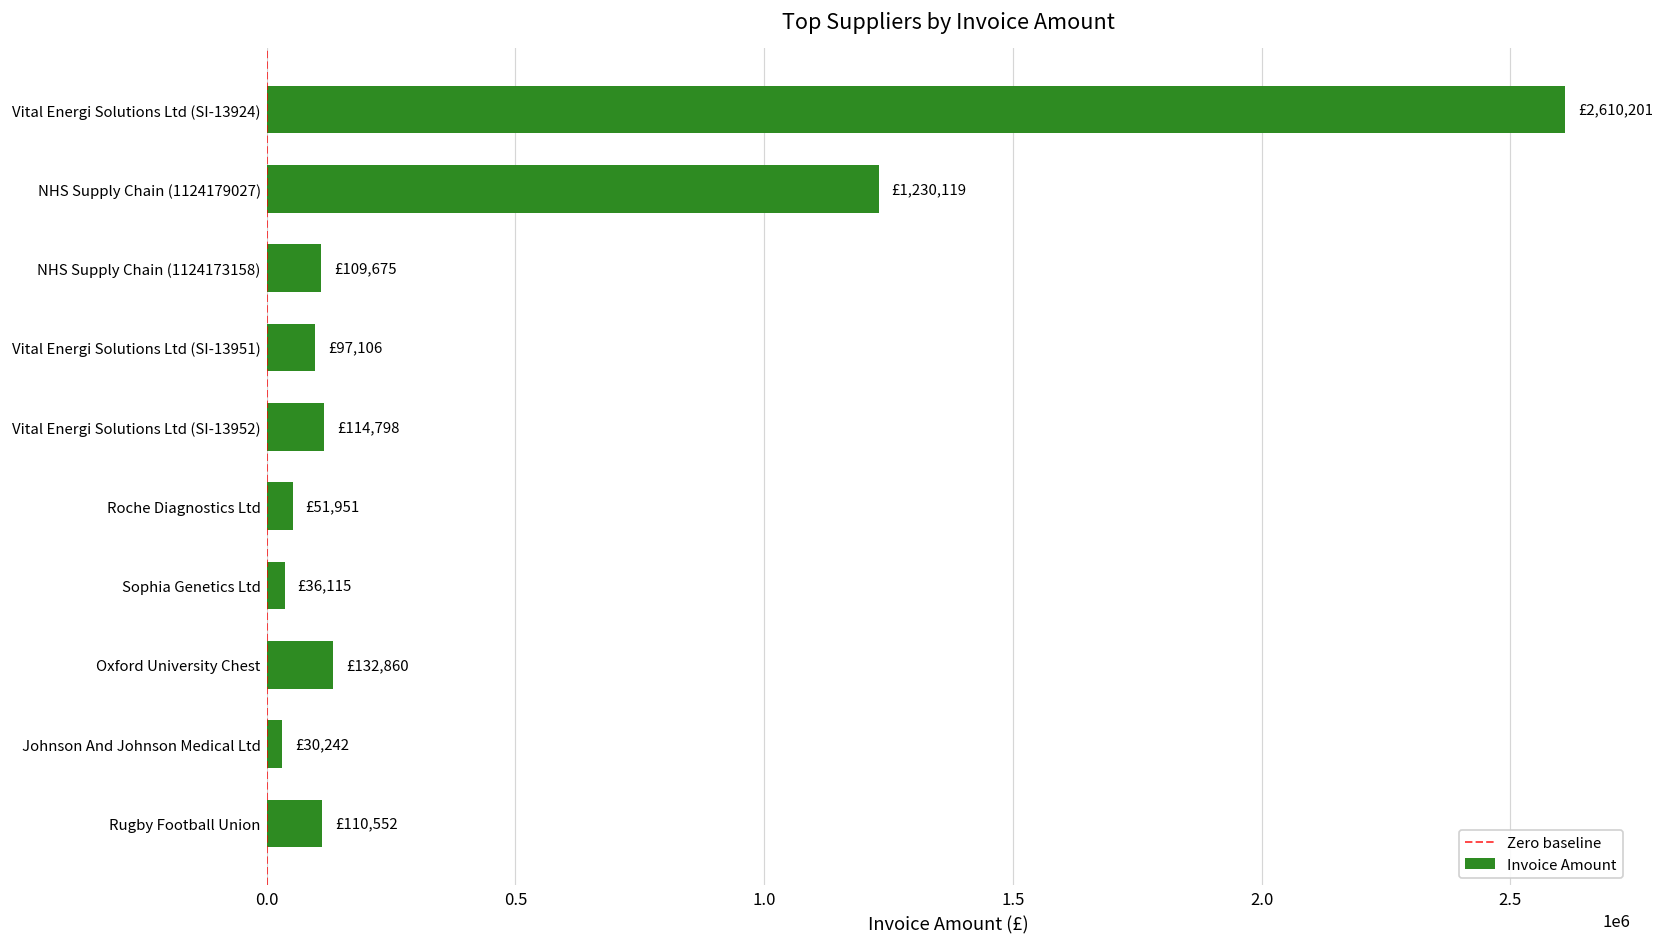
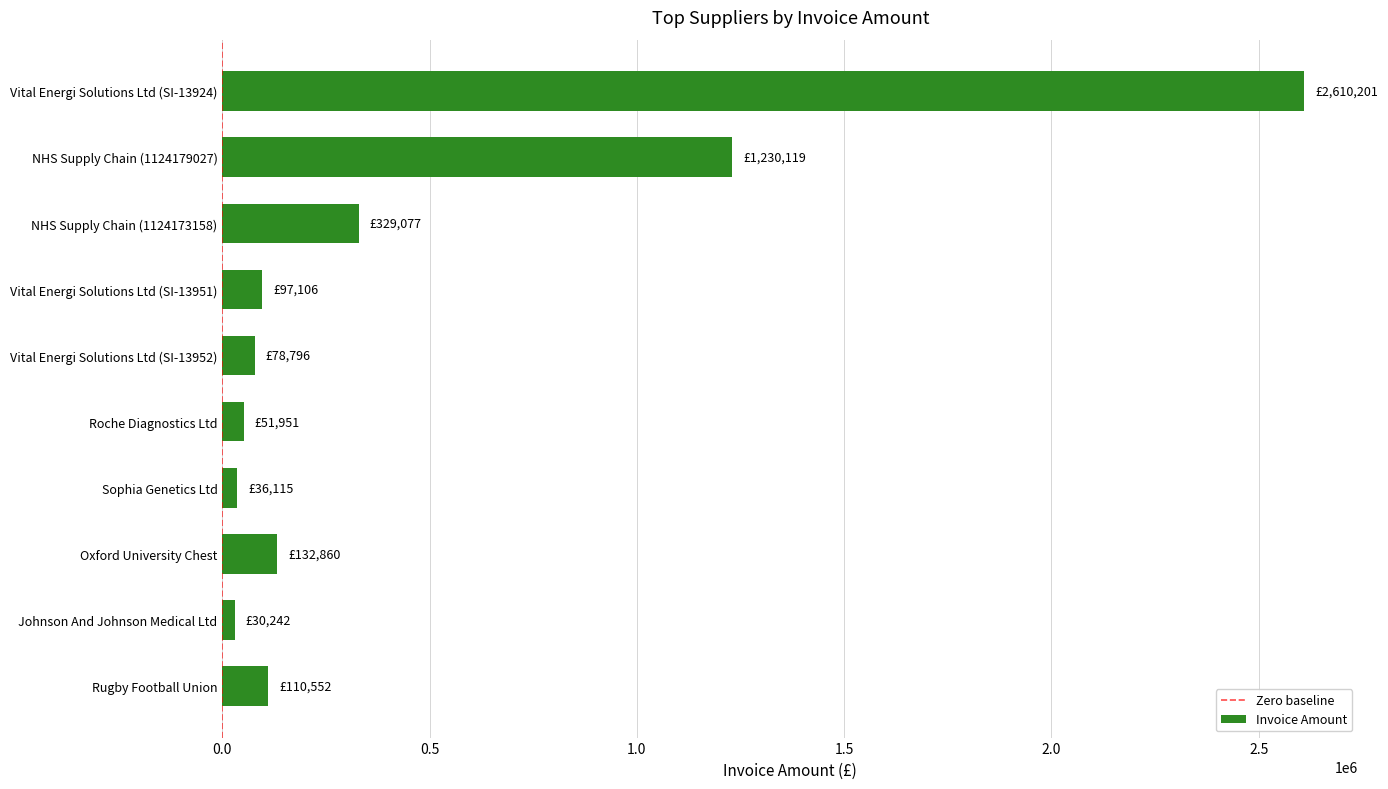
  {
    "Vital Energi Solutions Ltd (SI-13924)": "£2,610,201",
    "NHS Supply Chain (1124179027)": "£1,230,119",
-   "NHS Supply Chain (1124173158)": "£109,675",
+   "NHS Supply Chain (1124173158)": "£329,077",
    "Vital Energi Solutions Ltd (SI-13951)": "£97,106",
-   "Vital Energi Solutions Ltd (SI-13952)": "£114,798",
+   "Vital Energi Solutions Ltd (SI-13952)": "£78,796",
    "Roche Diagnostics Ltd": "£51,951",
    "Sophia Genetics Ltd": "£36,115",
    "Oxford University Chest": "£132,860",
    "Johnson And Johnson Medical Ltd": "£30,242",
    "Rugby Football Union": "£110,552"
  }
